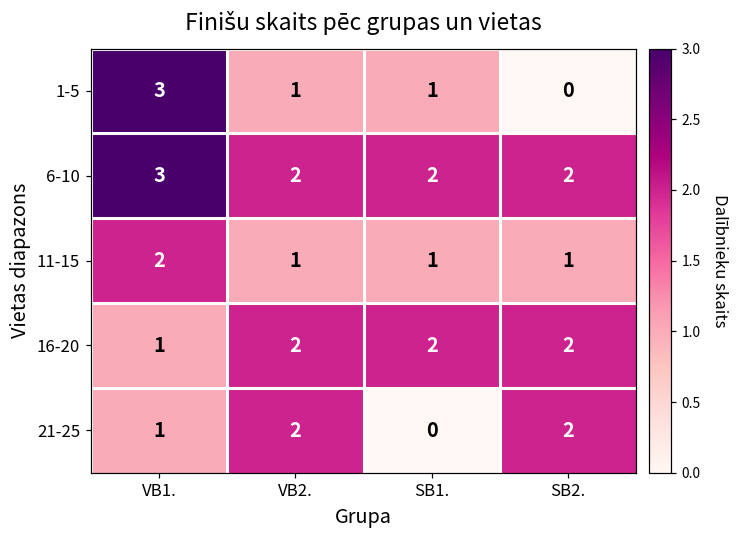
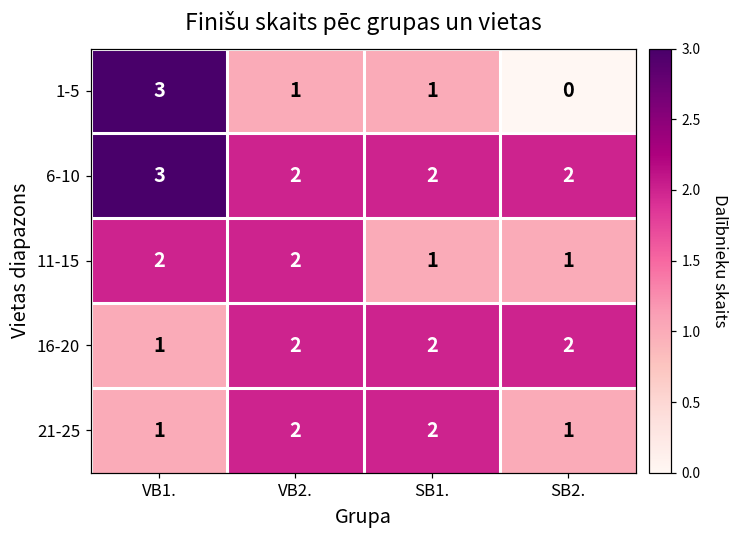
  {
    "1-5": {
      "VB1.": 3,
      "VB2.": 1,
      "SB1.": 1,
      "SB2.": 0
    },
    "6-10": {
      "VB1.": 3,
      "VB2.": 2,
      "SB1.": 2,
      "SB2.": 2
    },
    "11-15": {
      "VB1.": 2,
-     "VB2.": 1,
+     "VB2.": 2,
      "SB1.": 1,
      "SB2.": 1
    },
    "16-20": {
      "VB1.": 1,
      "VB2.": 2,
      "SB1.": 2,
      "SB2.": 2
    },
    "21-25": {
      "VB1.": 1,
      "VB2.": 2,
-     "SB1.": 0,
-     "SB2.": 2
+     "SB1.": 2,
+     "SB2.": 1
    }
  }
